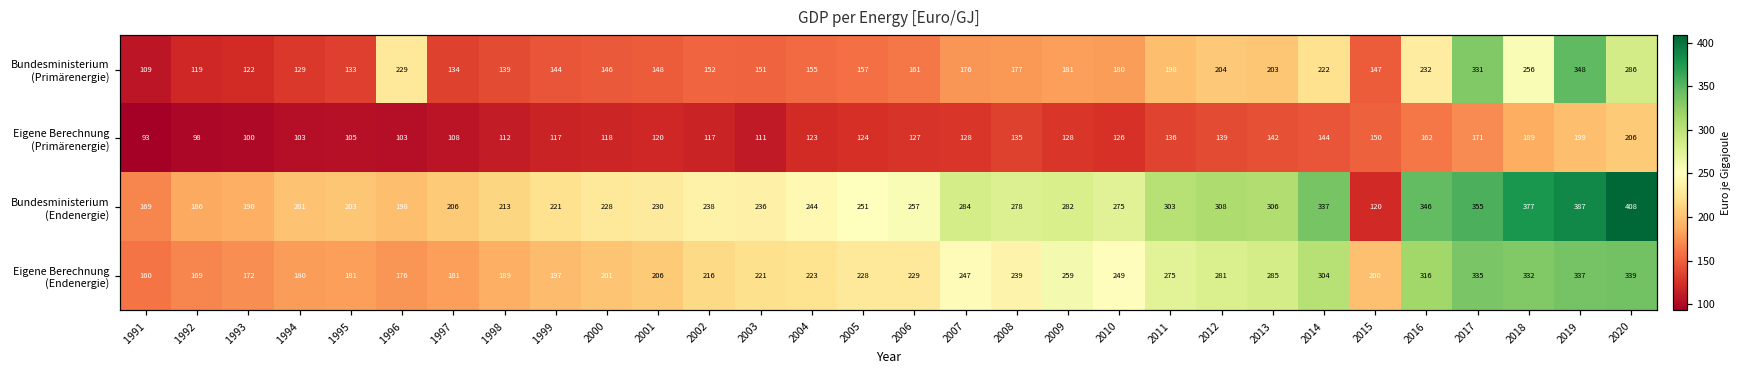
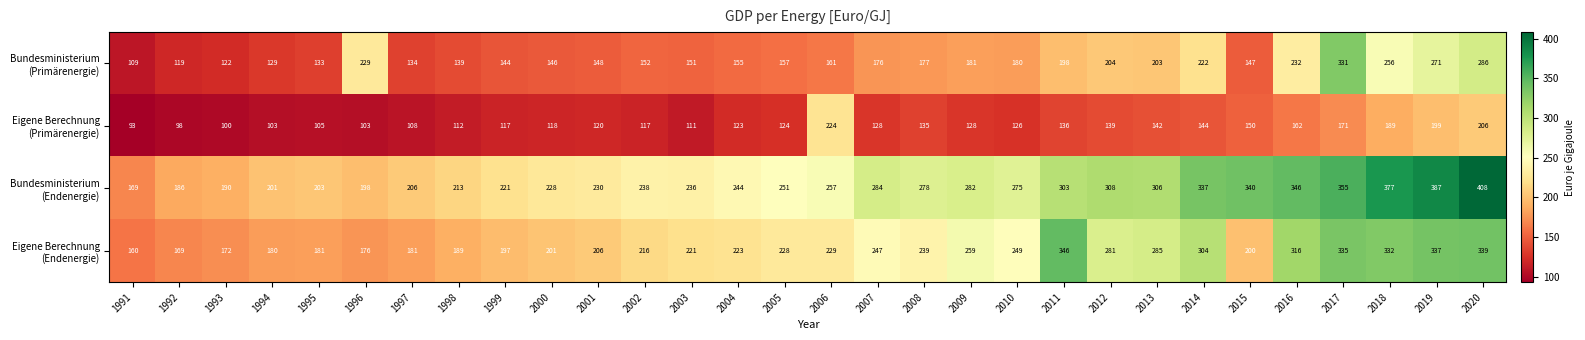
  {
    "Bundesministerium (Primärenergie)": {
      "1991": 109,
      "1992": 119,
      "1993": 122,
      "1994": 129,
      "1995": 133,
      "1996": 229,
      "1997": 134,
      "1998": 139,
      "1999": 144,
      "2000": 146,
      "2001": 148,
      "2002": 152,
      "2003": 151,
      "2004": 155,
      "2005": 157,
      "2006": 161,
      "2007": 176,
      "2008": 177,
      "2009": 181,
      "2010": 180,
      "2011": 198,
      "2012": 204,
      "2013": 203,
      "2014": 222,
      "2015": 147,
      "2016": 232,
      "2017": 331,
      "2018": 256,
-     "2019": 348,
+     "2019": 271,
      "2020": 286
    },
    "Eigene Berechnung (Primärenergie)": {
      "1991": 93,
      "1992": 98,
      "1993": 100,
      "1994": 103,
      "1995": 105,
      "1996": 103,
      "1997": 108,
      "1998": 112,
      "1999": 117,
      "2000": 118,
      "2001": 120,
      "2002": 117,
      "2003": 111,
      "2004": 123,
      "2005": 124,
-     "2006": 127,
+     "2006": 224,
      "2007": 128,
      "2008": 135,
      "2009": 128,
      "2010": 126,
      "2011": 136,
      "2012": 139,
      "2013": 142,
      "2014": 144,
      "2015": 150,
      "2016": 162,
      "2017": 171,
      "2018": 189,
      "2019": 199,
      "2020": 206
    },
    "Bundesministerium (Endenergie)": {
      "1991": 169,
      "1992": 186,
      "1993": 190,
      "1994": 201,
      "1995": 203,
      "1996": 198,
      "1997": 206,
      "1998": 213,
      "1999": 221,
      "2000": 228,
      "2001": 230,
      "2002": 238,
      "2003": 236,
      "2004": 244,
      "2005": 251,
      "2006": 257,
      "2007": 284,
      "2008": 278,
      "2009": 282,
      "2010": 275,
      "2011": 303,
      "2012": 308,
      "2013": 306,
      "2014": 337,
-     "2015": 120,
+     "2015": 340,
      "2016": 346,
      "2017": 355,
      "2018": 377,
      "2019": 387,
      "2020": 408
    },
    "Eigene Berechnung (Endenergie)": {
      "1991": 160,
      "1992": 169,
      "1993": 172,
      "1994": 180,
      "1995": 181,
      "1996": 176,
      "1997": 181,
      "1998": 189,
      "1999": 197,
      "2000": 201,
      "2001": 206,
      "2002": 216,
      "2003": 221,
      "2004": 223,
      "2005": 228,
      "2006": 229,
      "2007": 247,
      "2008": 239,
      "2009": 259,
      "2010": 249,
-     "2011": 275,
+     "2011": 346,
      "2012": 281,
      "2013": 285,
      "2014": 304,
      "2015": 200,
      "2016": 316,
      "2017": 335,
      "2018": 332,
      "2019": 337,
      "2020": 339
    }
  }
